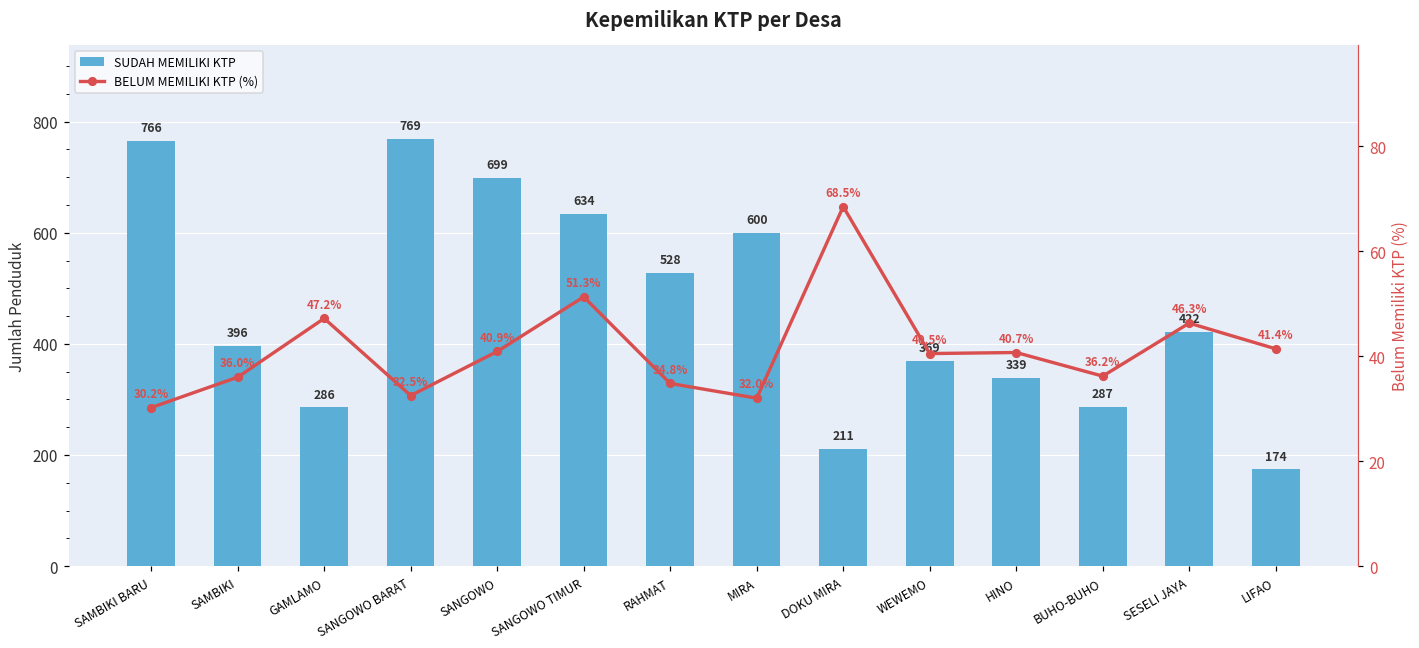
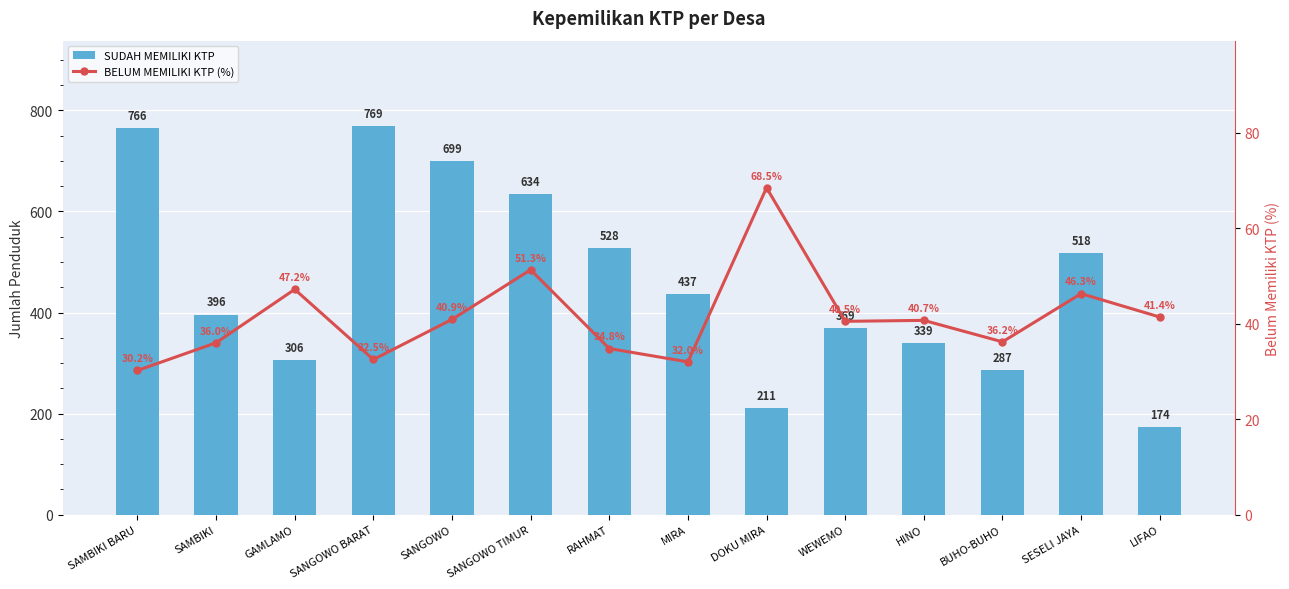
  {
    "SUDAH MEMILIKI KTP": {
      "SAMBIKI BARU": "766",
      "SAMBIKI": "396",
-     "GAMLAMO": "286",
+     "GAMLAMO": "306",
      "SANGOWO BARAT": "769",
      "SANGOWO": "699",
      "SANGOWO TIMUR": "634",
      "RAHMAT": "528",
-     "MIRA": "600",
+     "MIRA": "437",
      "DOKU MIRA": "211",
      "HINO": "339",
      "BUHO-BUHO": "287",
-     "SESELI JAYA": "422",
+     "SESELI JAYA": "518",
      "LIFAO": "174"
    },
    "BELUM MEMILIKI KTP (%)": {
      "SAMBIKI BARU": "30.2%",
      "SAMBIKI": "36.0%",
      "GAMLAMO": "47.2%",
      "SANGOWO BARAT": "32.5%",
      "SANGOWO": "40.9%",
      "SANGOWO TIMUR": "51.3%",
      "RAHMAT": "34.8%",
      "MIRA": "32.0%",
      "DOKU MIRA": "68.5%",
      "HINO": "40.7%",
      "BUHO-BUHO": "36.2%",
      "LIFAO": "41.4%"
    }
  }
